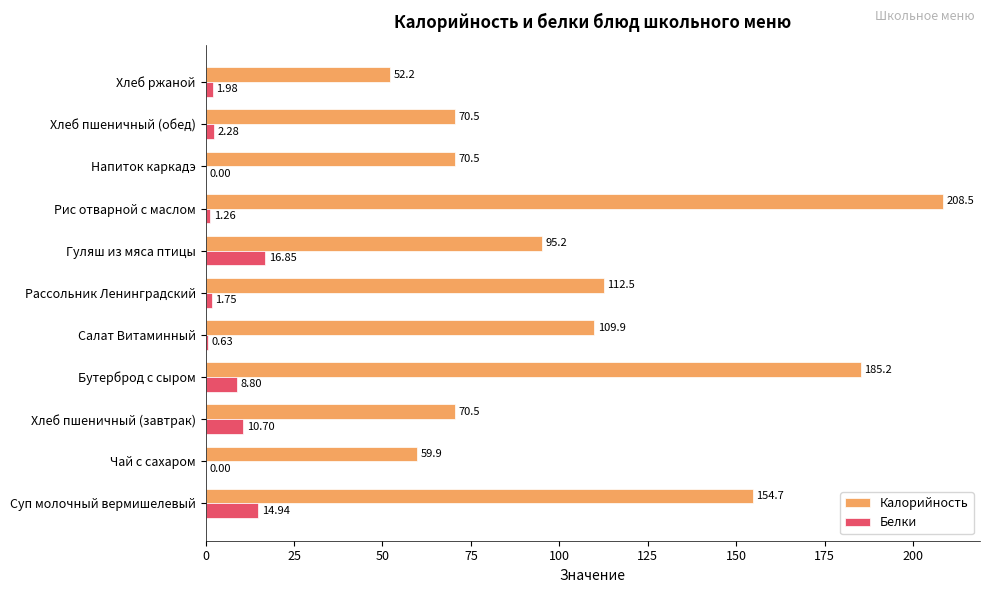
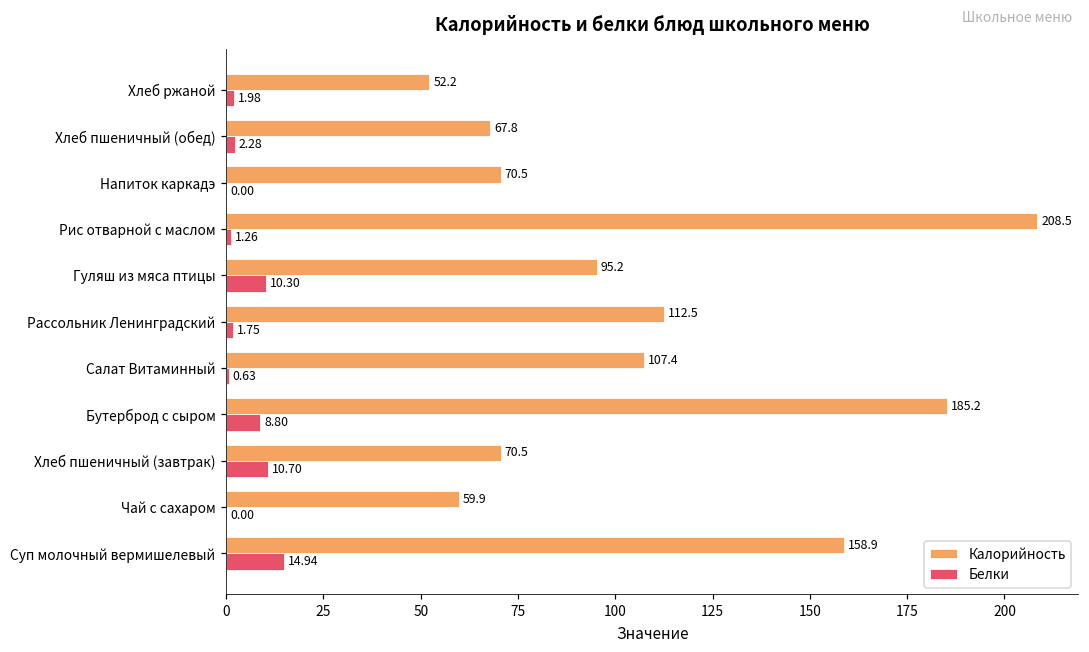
  {
    "Калорийность": {
      "Хлеб ржаной": 52.2,
-     "Хлеб пшеничный (обед)": 70.5,
+     "Хлеб пшеничный (обед)": 67.8,
      "Напиток каркадэ": 70.5,
      "Рис отварной с маслом": 208.5,
      "Гуляш из мяса птицы": 95.2,
      "Рассольник Ленинградский": 112.5,
-     "Салат Витаминный": 109.9,
+     "Салат Витаминный": 107.4,
      "Бутерброд с сыром": 185.2,
      "Хлеб пшеничный (завтрак)": 70.5,
      "Чай с сахаром": 59.9,
-     "Суп молочный вермишелевый": 154.7
+     "Суп молочный вермишелевый": 158.9
    },
    "Белки": {
      "Хлеб ржаной": 1.98,
      "Хлеб пшеничный (обед)": 2.28,
      "Напиток каркадэ": 0.00,
      "Рис отварной с маслом": 1.26,
-     "Гуляш из мяса птицы": 16.85,
+     "Гуляш из мяса птицы": 10.30,
      "Рассольник Ленинградский": 1.75,
      "Салат Витаминный": 0.63,
      "Бутерброд с сыром": 8.80,
      "Хлеб пшеничный (завтрак)": 10.70,
      "Чай с сахаром": 0.00,
      "Суп молочный вермишелевый": 14.94
    }
  }
